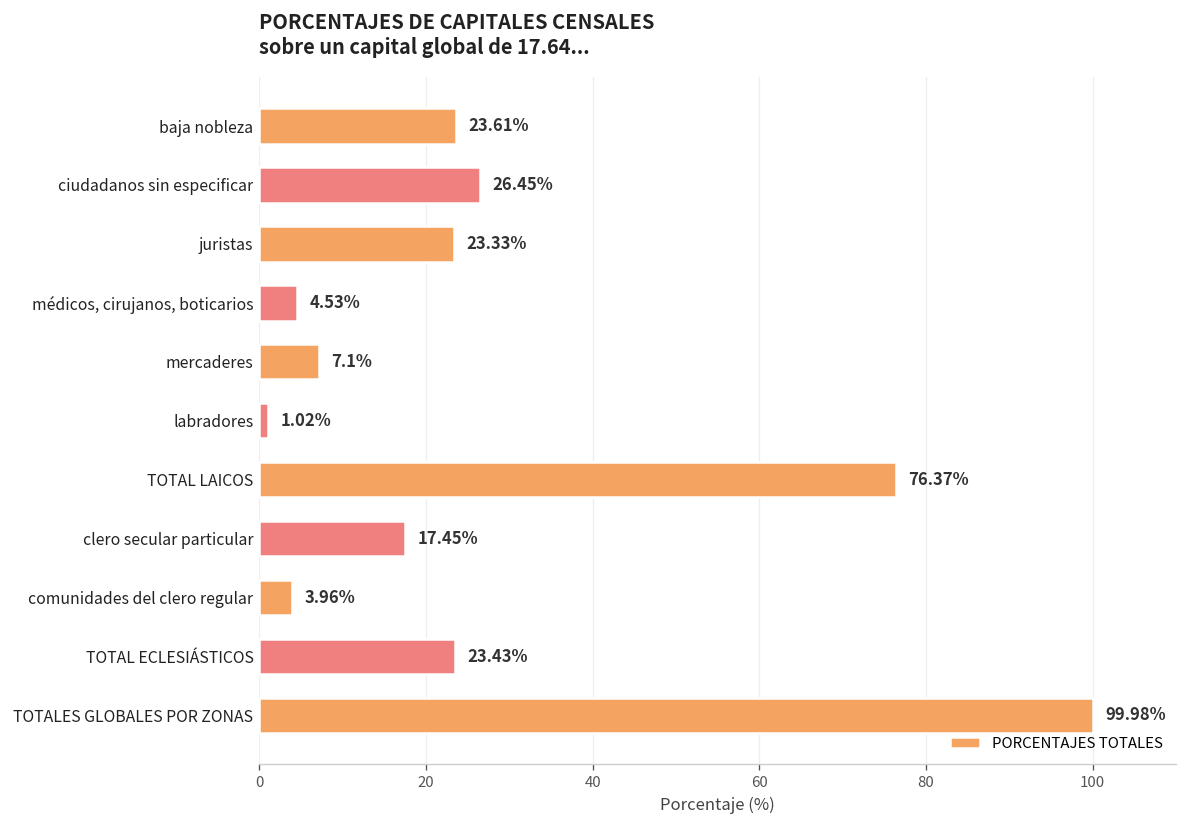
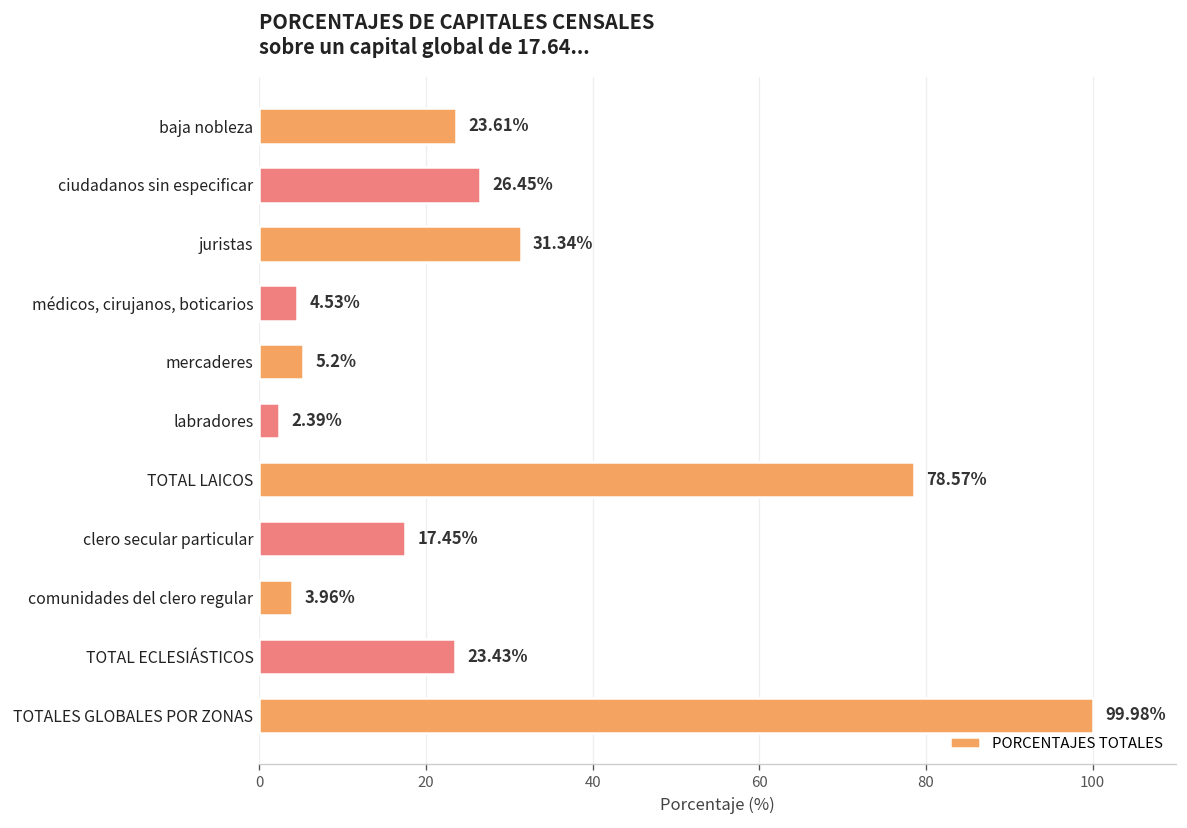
  {
    "baja nobleza": "23.61%",
    "ciudadanos sin especificar": "26.45%",
-   "juristas": "23.33%",
+   "juristas": "31.34%",
    "médicos, cirujanos, boticarios": "4.53%",
-   "mercaderes": "7.1%",
-   "labradores": "1.02%",
-   "TOTAL LAICOS": "76.37%",
+   "mercaderes": "5.2%",
+   "labradores": "2.39%",
+   "TOTAL LAICOS": "78.57%",
    "clero secular particular": "17.45%",
    "comunidades del clero regular": "3.96%",
    "TOTAL ECLESIÁSTICOS": "23.43%",
    "TOTALES GLOBALES POR ZONAS": "99.98%"
  }
